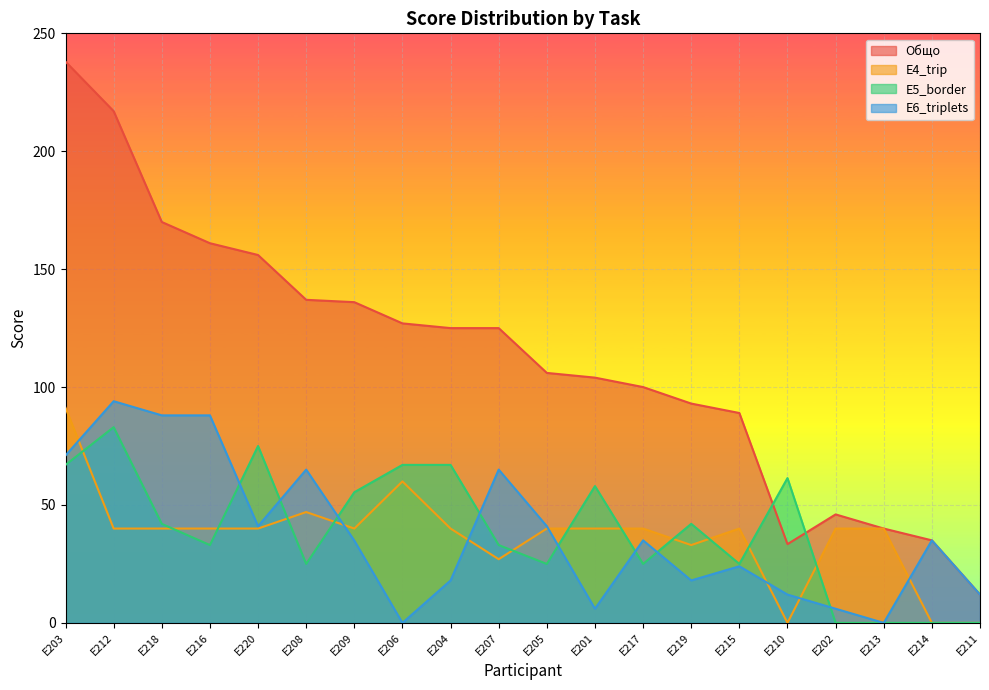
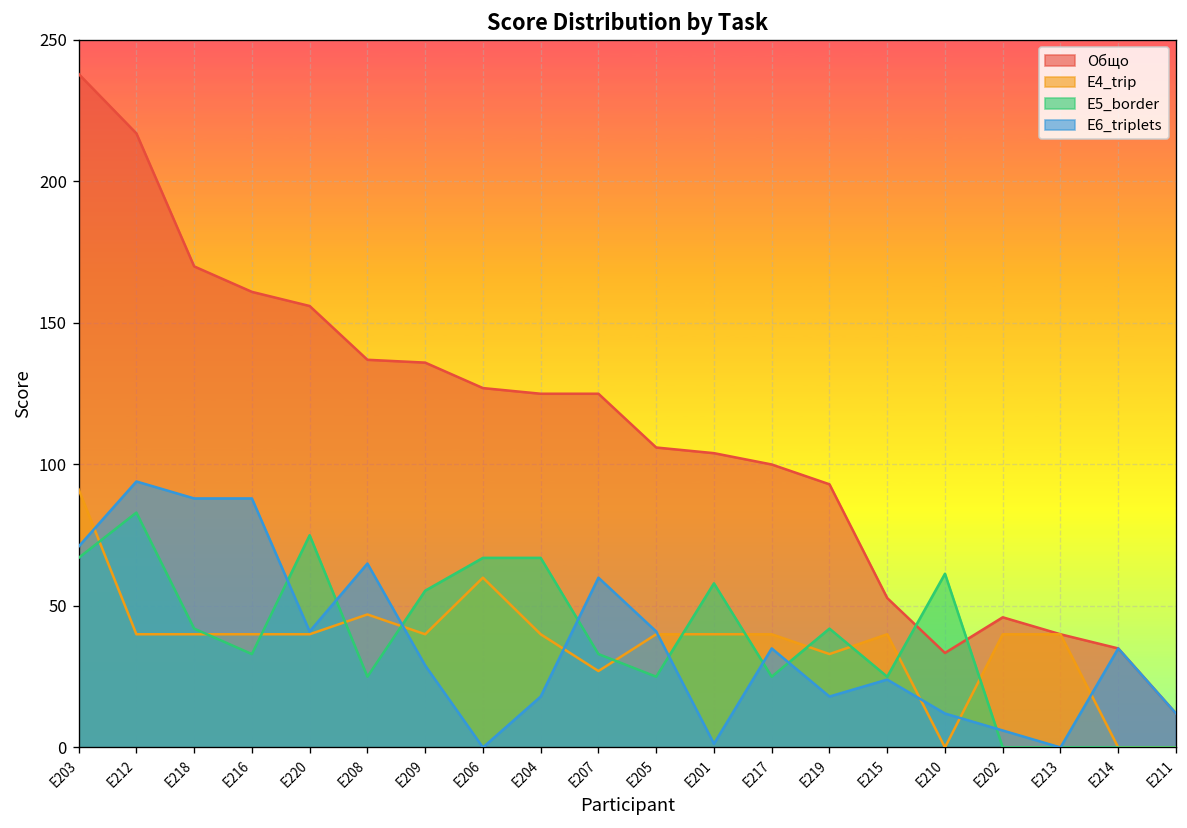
  {
    "Общо": {
      "E203": 238,
      "E212": 217,
      "E218": 170,
      "E216": 161,
      "E220": 156,
      "E208": 137,
      "E209": 136,
      "E206": 127,
      "E204": 125,
      "E207": 125,
      "E205": 106,
      "E201": 104,
      "E217": 100,
      "E219": 93,
-     "E215": 89,
+     "E215": 53,
      "E210": 33,
      "E202": 46
    },
    "E4_trip": {
      "E203": 91,
      "E212": 40,
      "E218": 40,
      "E216": 40,
      "E208": 47,
      "E209": 40,
      "E206": 60,
      "E204": 40,
      "E207": 27,
      "E201": 40,
      "E217": 40,
      "E219": 33,
      "E215": 40,
      "E210": 0,
      "E202": 40
    },
    "E5_border": {
      "E203": 67,
      "E212": 83,
      "E218": 42,
      "E216": 33,
      "E220": 75,
      "E208": 25,
      "E209": 55,
      "E206": 67,
      "E204": 67,
      "E207": 33,
      "E205": 25,
      "E201": 58,
      "E217": 25,
      "E219": 42,
      "E210": 61,
      "E202": 0
    },
    "E6_triplets": {
      "E203": 71,
      "E212": 94,
      "E218": 88,
      "E216": 88,
      "E208": 65,
-     "E209": 35,
+     "E209": 29,
      "E206": 0,
      "E204": 18,
-     "E207": 65,
-     "E201": 6,
+     "E207": 60,
+     "E201": 1,
      "E217": 35,
      "E219": 18,
      "E210": 12,
      "E202": 6
    }
  }
